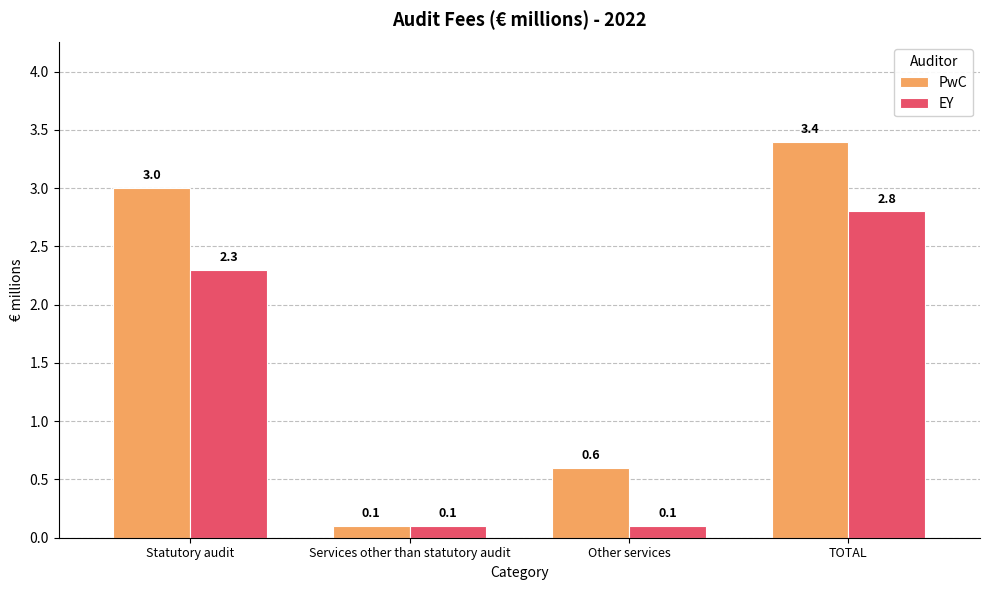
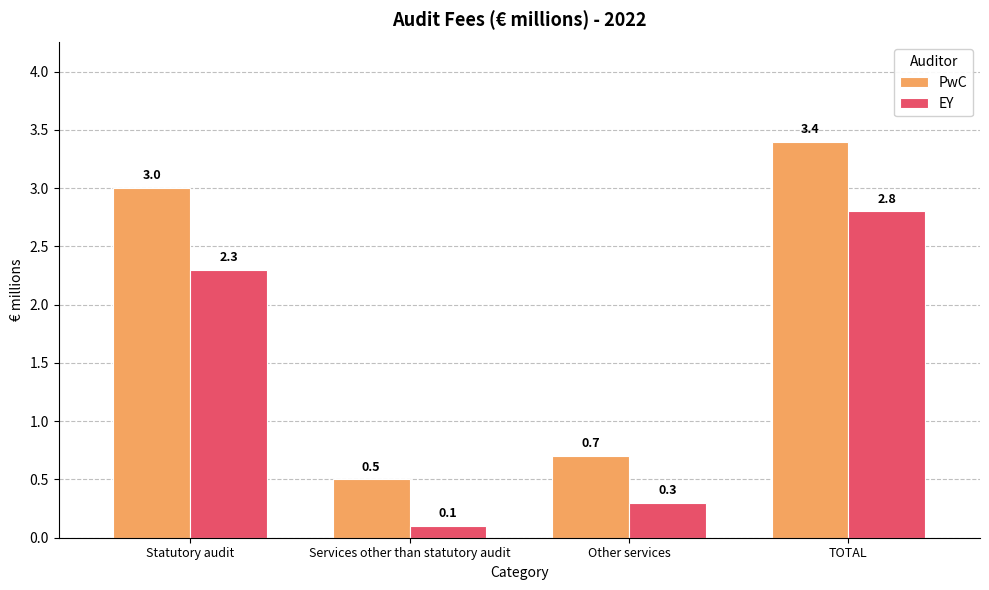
  {
    "PwC": {
      "Statutory audit": 3.0,
-     "Services other than statutory audit": 0.1,
-     "Other services": 0.6,
+     "Services other than statutory audit": 0.5,
+     "Other services": 0.7,
      "TOTAL": 3.4
    },
    "EY": {
      "Statutory audit": 2.3,
      "Services other than statutory audit": 0.1,
-     "Other services": 0.1,
+     "Other services": 0.3,
      "TOTAL": 2.8
    }
  }
